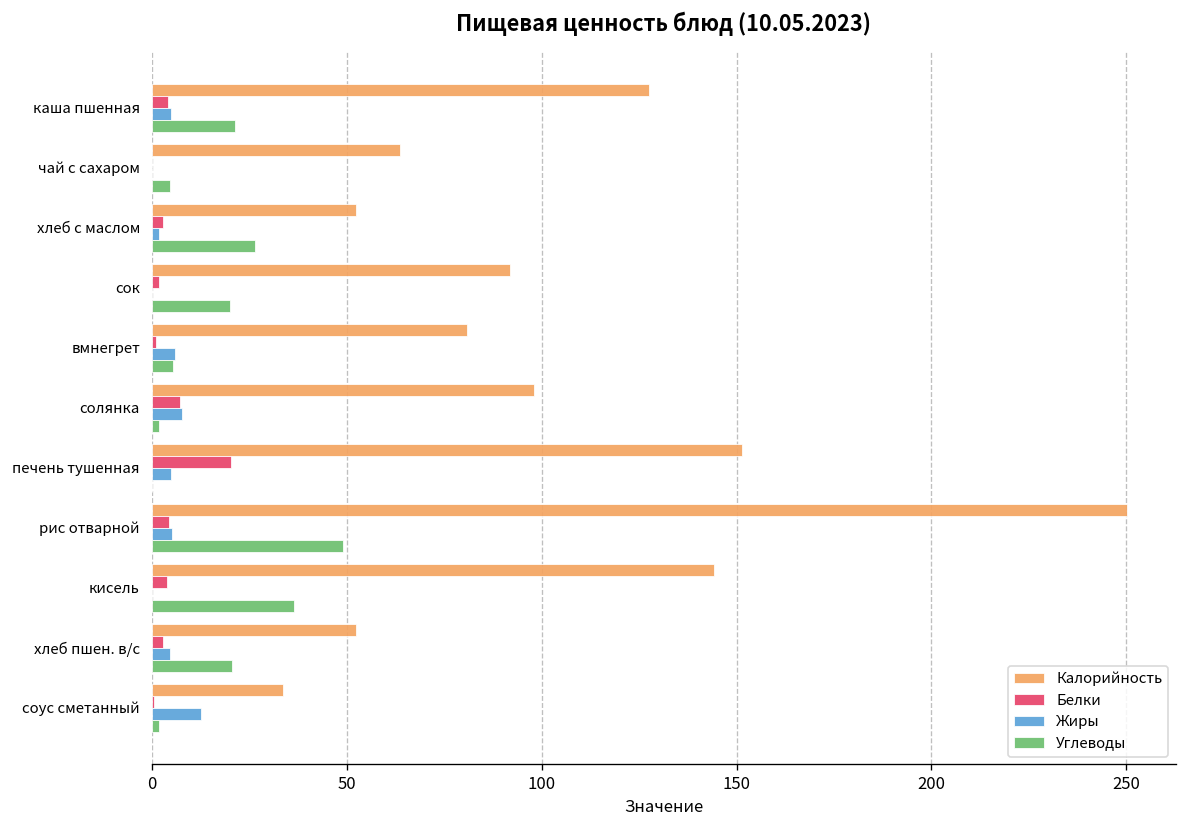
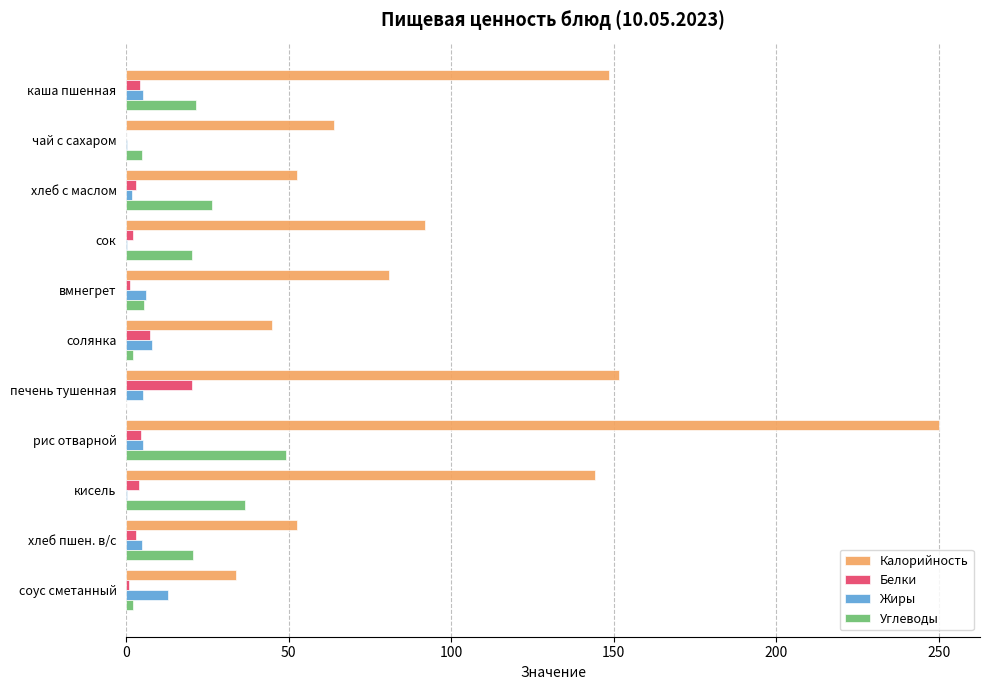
  {
    "Калорийность": {
-     "каша пшенная": 128,
+     "каша пшенная": 149,
      "чай с сахаром": 64,
      "хлеб с маслом": 52,
      "сок": 92,
      "вмнегрет": 81,
-     "солянка": 98,
+     "солянка": 45,
      "печень тушенная": 152,
      "рис отварной": 250,
      "кисель": 144,
      "хлеб пшен. в/с": 52,
      "соус сметанный": 34
    },
    "Белки": {
      "каша пшенная": 4,
      "хлеб с маслом": 3,
      "сок": 2,
      "вмнегрет": 1,
      "солянка": 7,
      "печень тушенная": 20,
      "рис отварной": 5,
      "кисель": 4,
      "хлеб пшен. в/с": 3
    },
    "Жиры": {
      "каша пшенная": 5,
      "хлеб с маслом": 2,
      "вмнегрет": 6,
      "солянка": 8,
      "печень тушенная": 5,
      "рис отварной": 5,
      "хлеб пшен. в/с": 5,
      "соус сметанный": 13
    },
    "Углеводы": {
      "каша пшенная": 21,
      "чай с сахаром": 5,
      "хлеб с маслом": 26,
      "сок": 20,
      "вмнегрет": 6,
      "солянка": 2,
      "печень тушенная": 0,
      "рис отварной": 49,
      "кисель": 36,
      "хлеб пшен. в/с": 21,
      "соус сметанный": 2
    }
  }
